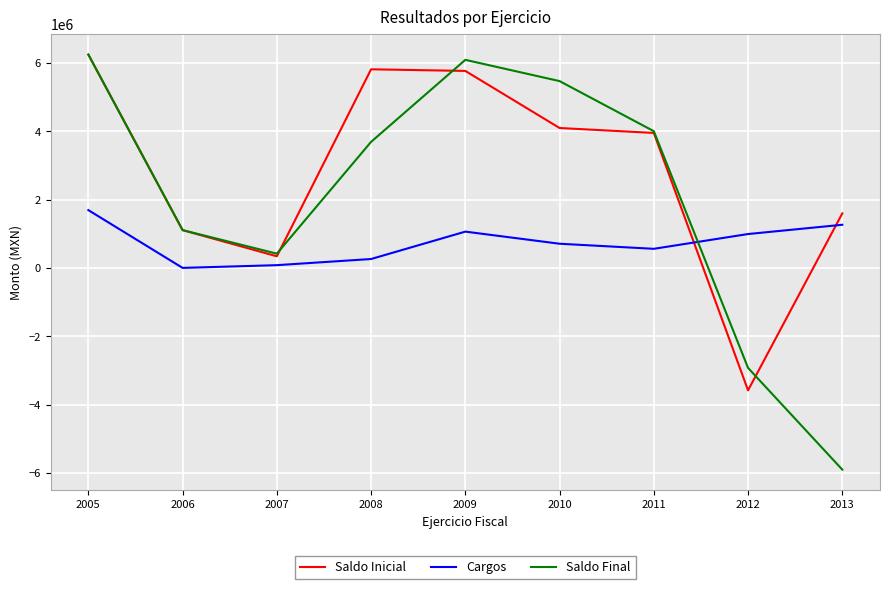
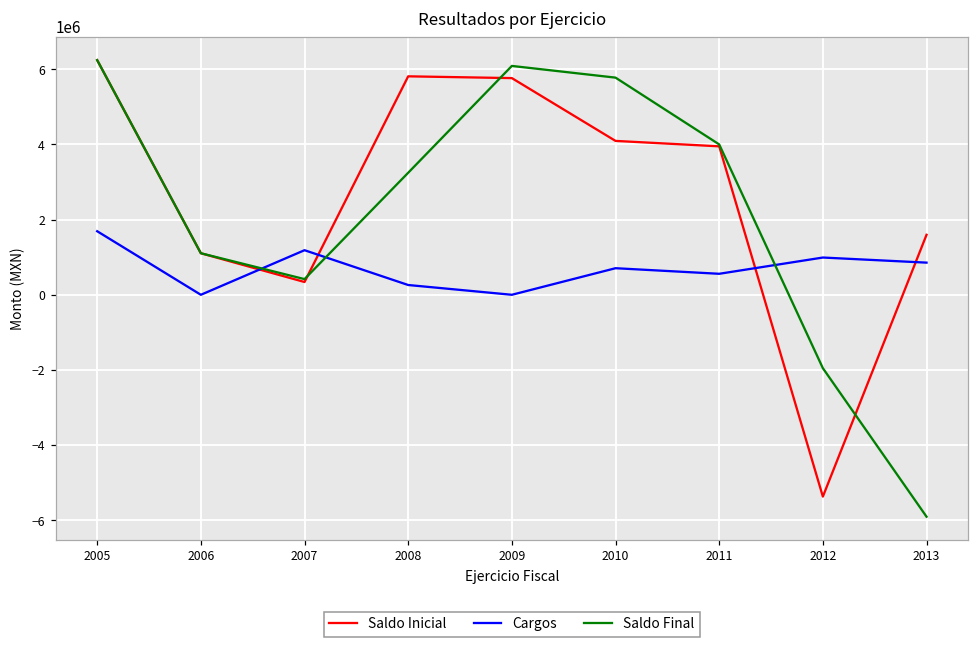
  {
    "Saldo Inicial": {
      "2007": 300000,
      "2008": 5800000,
      "2009": 5800000,
      "2010": 4100000,
-     "2012": -3600000,
+     "2012": -5400000,
      "2013": 1600000
    },
    "Cargos": {
      "2005": 1700000,
      "2006": 0,
-     "2007": 100000,
+     "2007": 1200000,
      "2008": 300000,
-     "2009": 1100000,
+     "2009": 0,
      "2010": 700000,
      "2011": 600000,
      "2012": 1000000,
-     "2013": 1300000
+     "2013": 900000
    },
    "Saldo Final": {
      "2007": 400000,
-     "2008": 3700000,
+     "2008": 3200000,
      "2009": 6100000,
-     "2010": 5500000,
-     "2012": -2900000,
+     "2010": 5800000,
+     "2012": -2000000,
      "2013": -5900000
    }
  }
